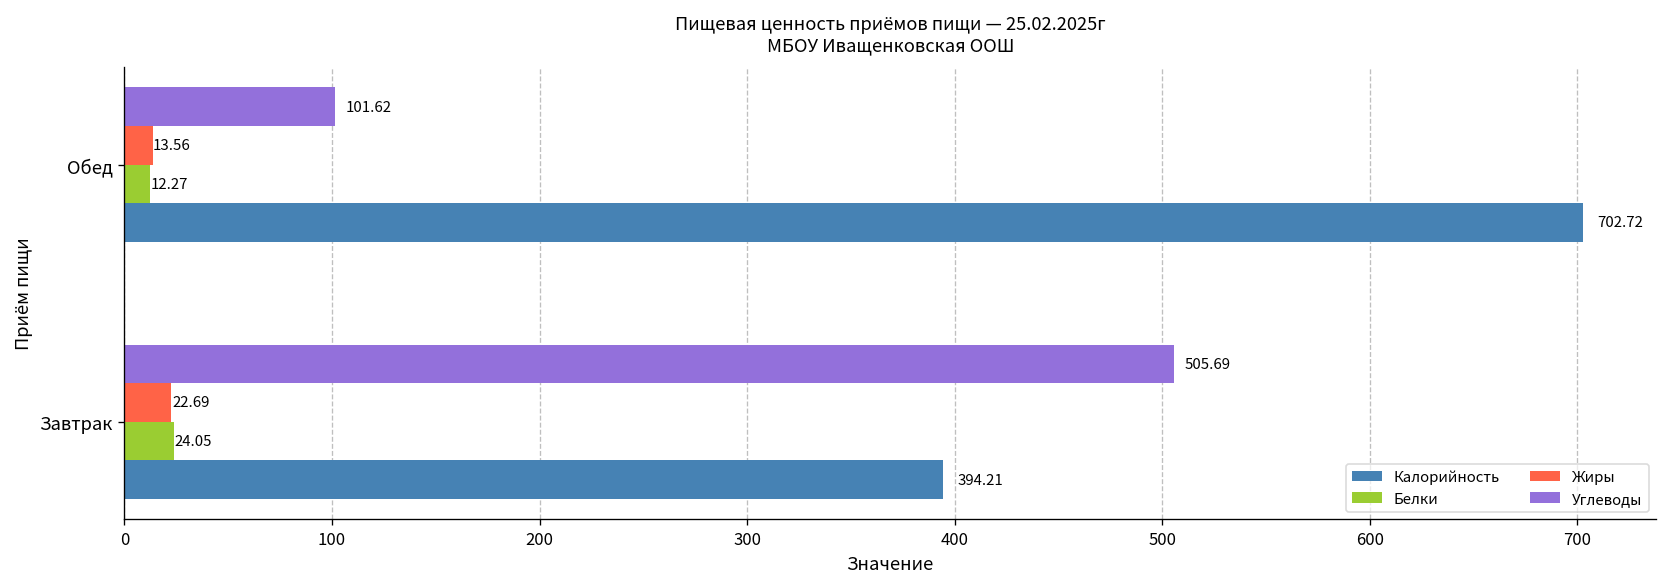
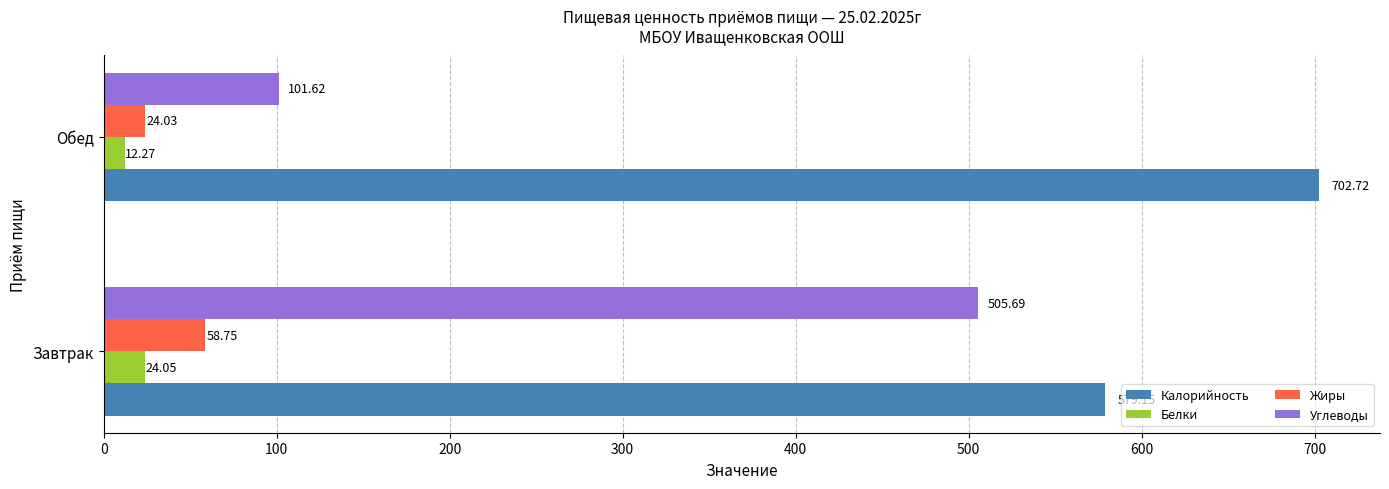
  {
    "Калорийность": {
-     "Завтрак": 394
+     "Завтрак": 579
    },
    "Белки": {
      "Обед": 12.27,
      "Завтрак": 24.05
    },
    "Жиры": {
-     "Обед": 13.56,
-     "Завтрак": 22.69
+     "Обед": 24.03,
+     "Завтрак": 58.75
    },
    "Углеводы": {
      "Обед": 101.62,
      "Завтрак": 505.69
    }
  }
